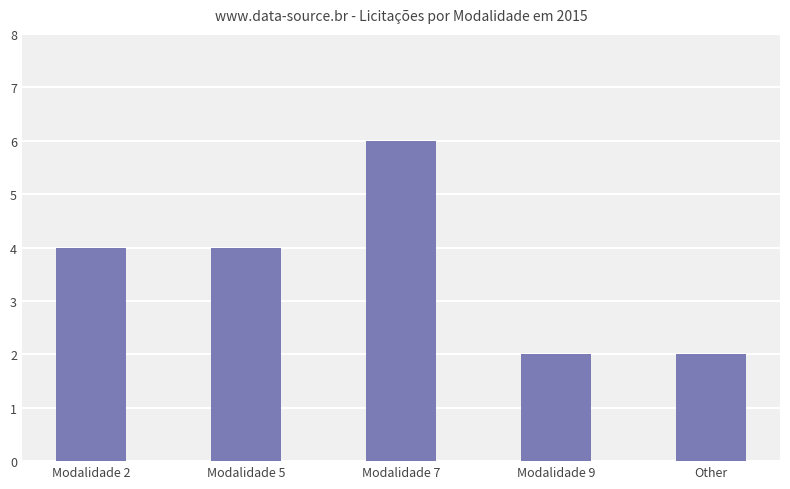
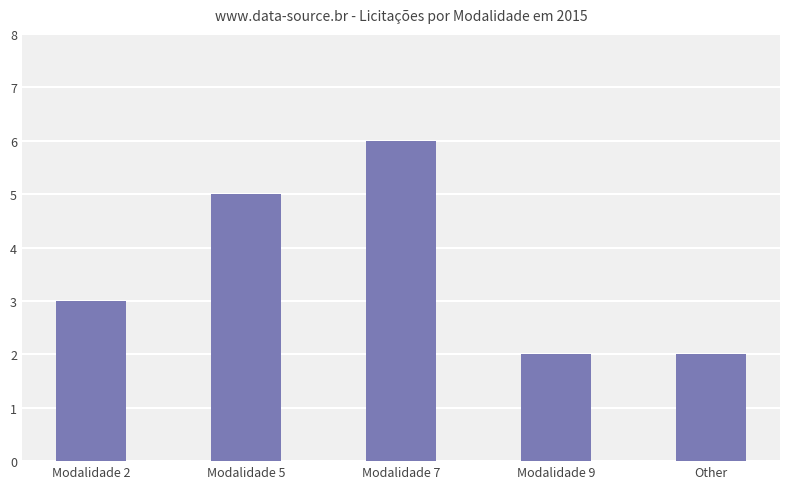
  {
-   "Modalidade 2": 4,
-   "Modalidade 5": 4,
+   "Modalidade 2": 3,
+   "Modalidade 5": 5,
    "Modalidade 7": 6,
    "Modalidade 9": 2,
    "Other": 2
  }
